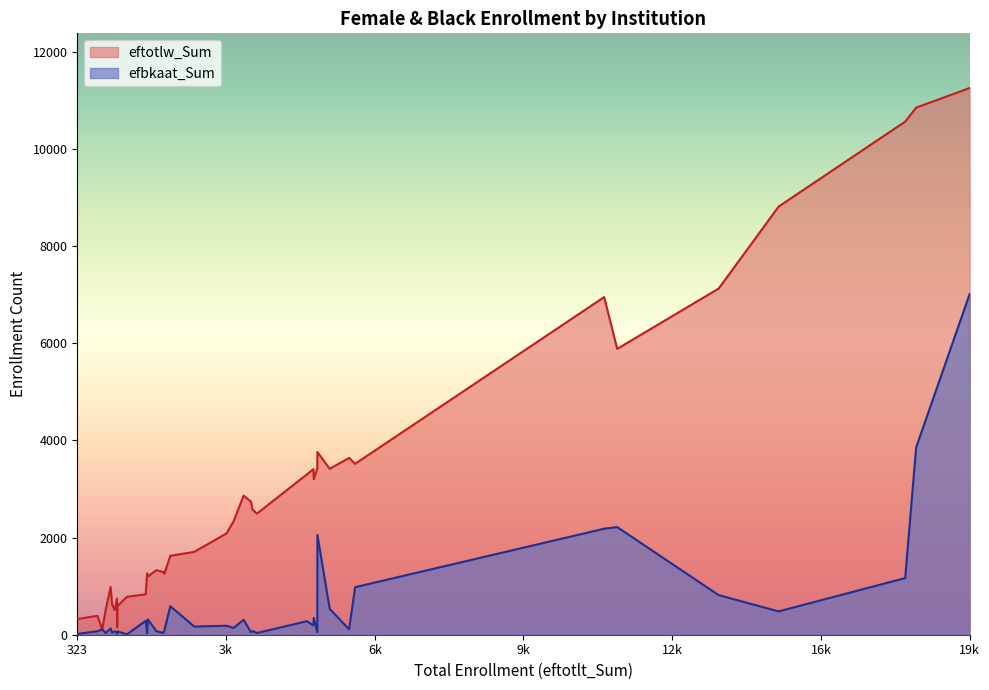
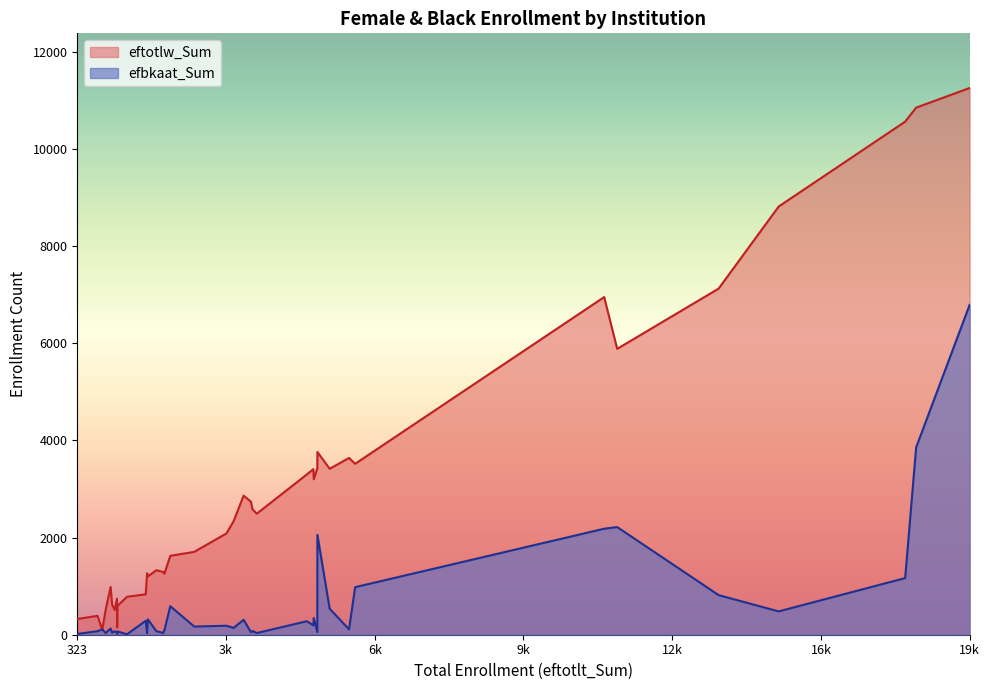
  {
    "eftotlw_Sum": {
      "323": 300,
      "19k": 11300
    },
    "efbkaat_Sum": {
      "323": 0,
-     "19k": 7000
+     "19k": 6800
    }
  }
